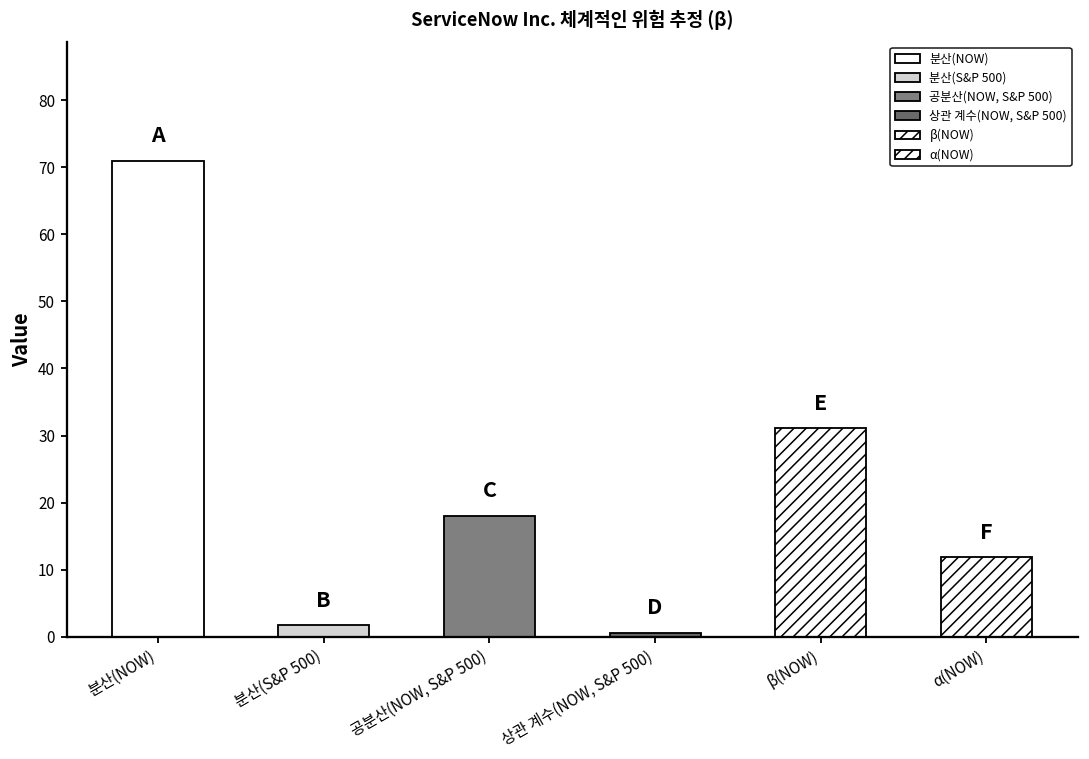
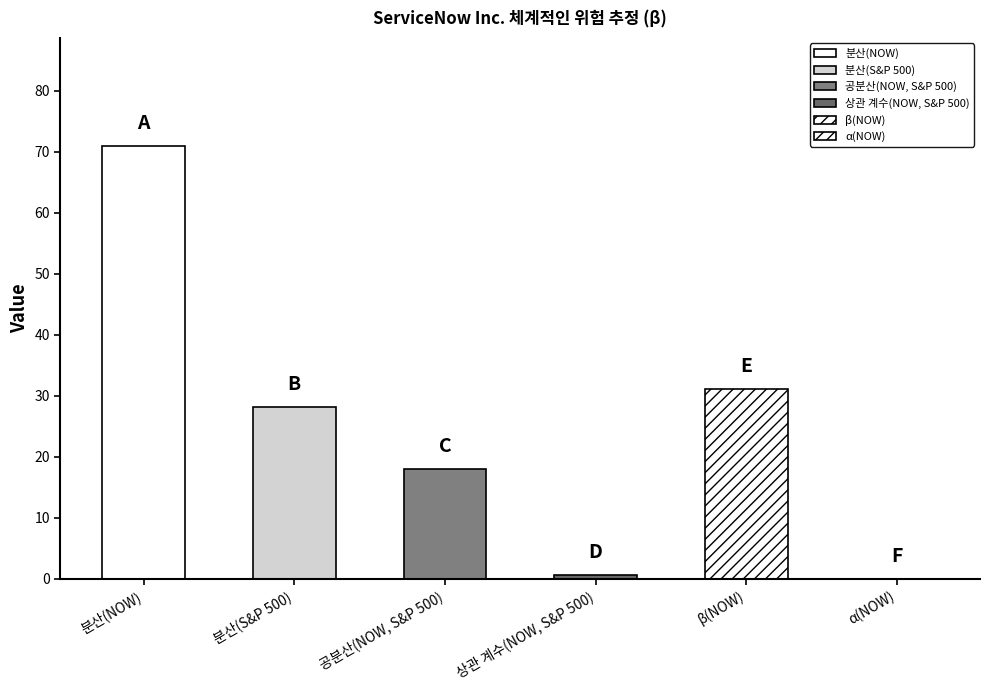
  {
    "분산(NOW)": 71,
-   "분산(S&P 500)": 2,
+   "분산(S&P 500)": 28,
    "공분산(NOW, S&P 500)": 18,
    "상관 계수(NOW, S&P 500)": 1,
    "β(NOW)": 31,
-   "α(NOW)": 12
+   "α(NOW)": 0
  }
